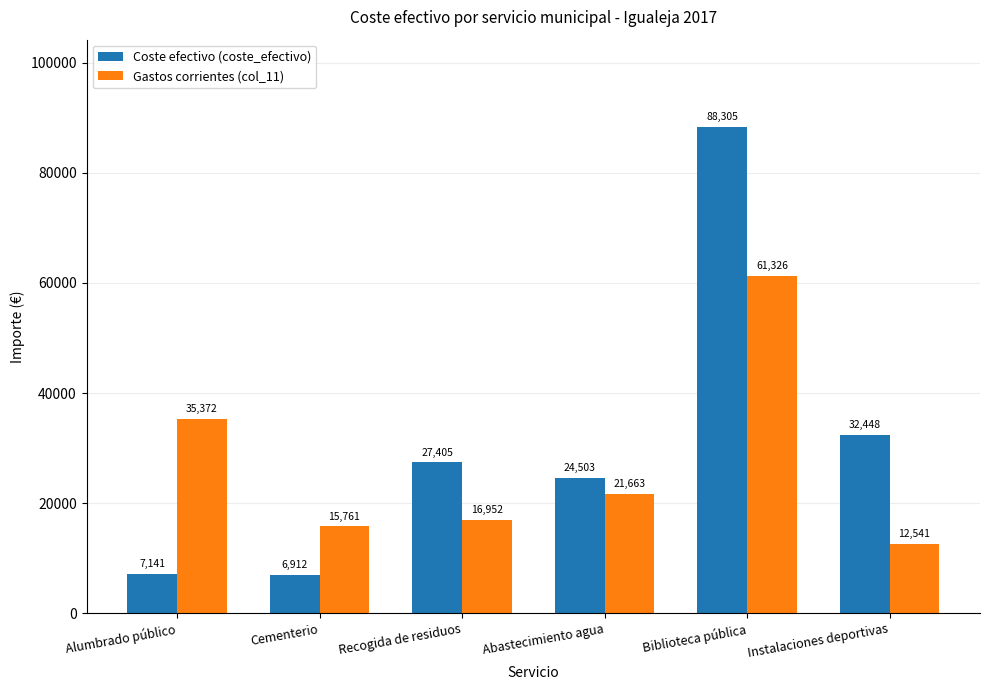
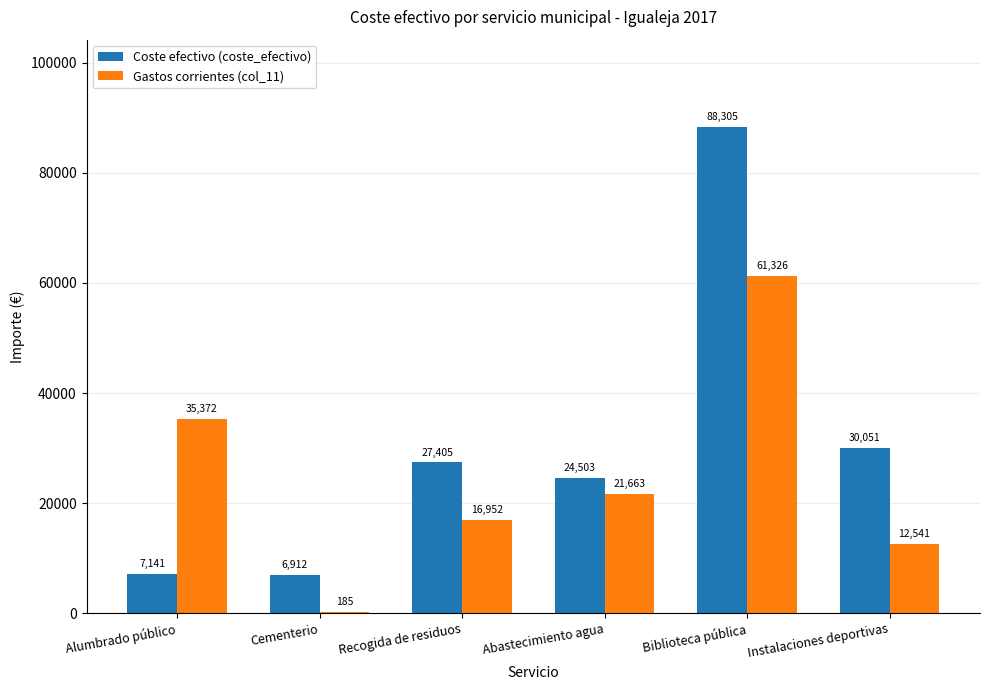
  {
    "Coste efectivo (coste_efectivo)": {
      "Alumbrado público": "7,141",
      "Cementerio": "6,912",
      "Recogida de residuos": "27,405",
      "Abastecimiento agua": "24,503",
      "Biblioteca pública": "88,305",
-     "Instalaciones deportivas": "32,448"
+     "Instalaciones deportivas": "30,051"
    },
    "Gastos corrientes (col_11)": {
      "Alumbrado público": "35,372",
-     "Cementerio": "15,761",
+     "Cementerio": "185",
      "Recogida de residuos": "16,952",
      "Abastecimiento agua": "21,663",
      "Biblioteca pública": "61,326",
      "Instalaciones deportivas": "12,541"
    }
  }
